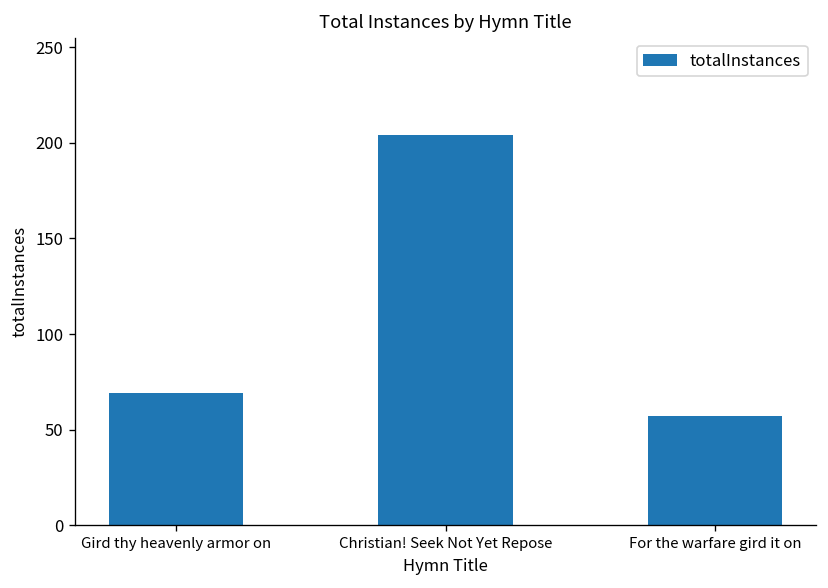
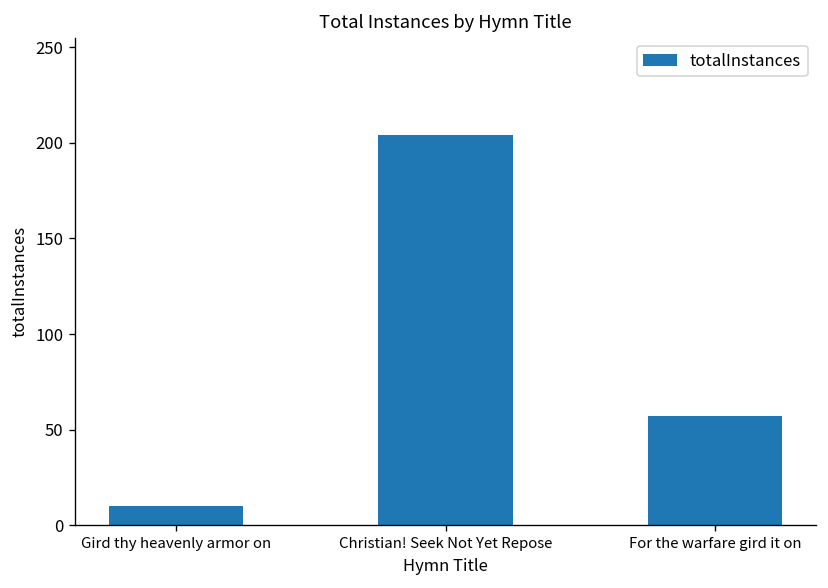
  {
-   "Gird thy heavenly armor on": 69,
+   "Gird thy heavenly armor on": 10,
    "Christian! Seek Not Yet Repose": 204,
    "For the warfare gird it on": 57
  }
